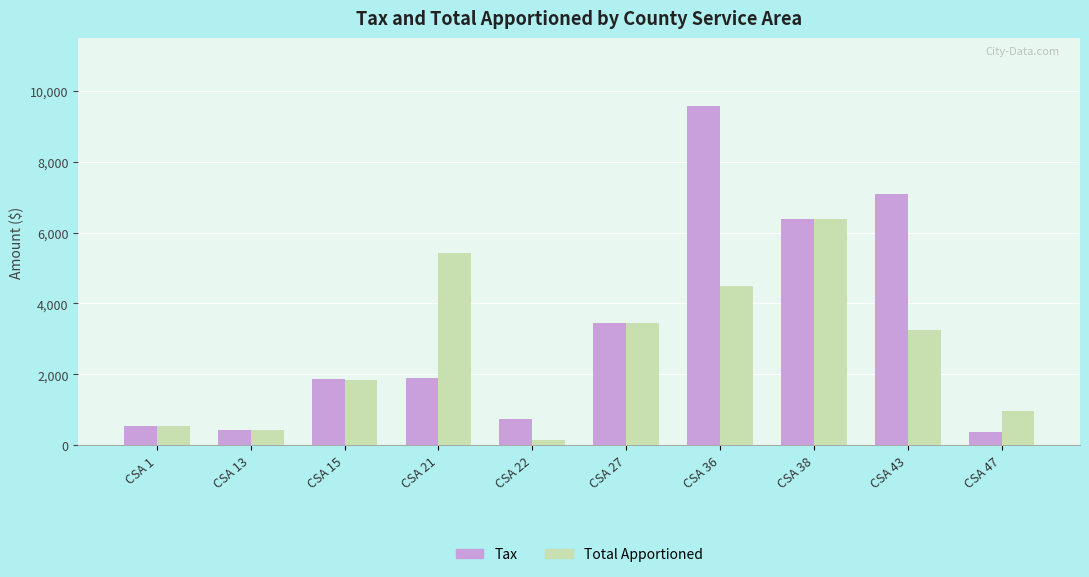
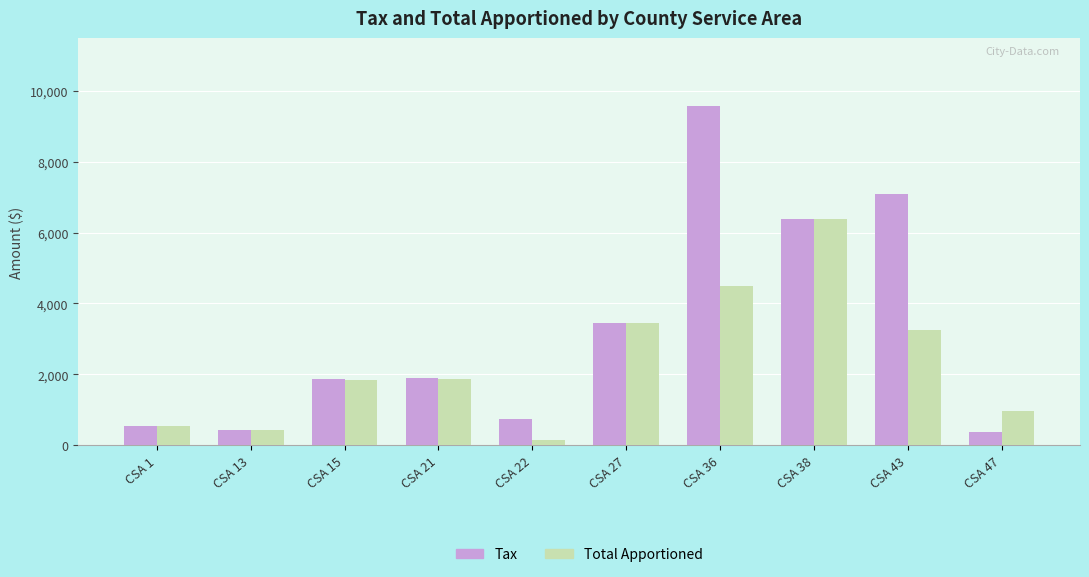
  {
    "Tax": {
      "CSA 1": "500",
      "CSA 13": "400",
      "CSA 15": "1,900",
      "CSA 21": "1,900",
      "CSA 22": "700",
      "CSA 27": "3,400",
      "CSA 36": "9,600",
      "CSA 38": "6,400",
      "CSA 43": "7,100",
      "CSA 47": "400"
    },
    "Total Apportioned": {
      "CSA 1": "500",
      "CSA 13": "400",
      "CSA 15": "1,900",
-     "CSA 21": "5,400",
+     "CSA 21": "1,900",
      "CSA 22": "200",
      "CSA 27": "3,400",
      "CSA 36": "4,500",
      "CSA 38": "6,400",
      "CSA 43": "3,200",
      "CSA 47": "1,000"
    }
  }
